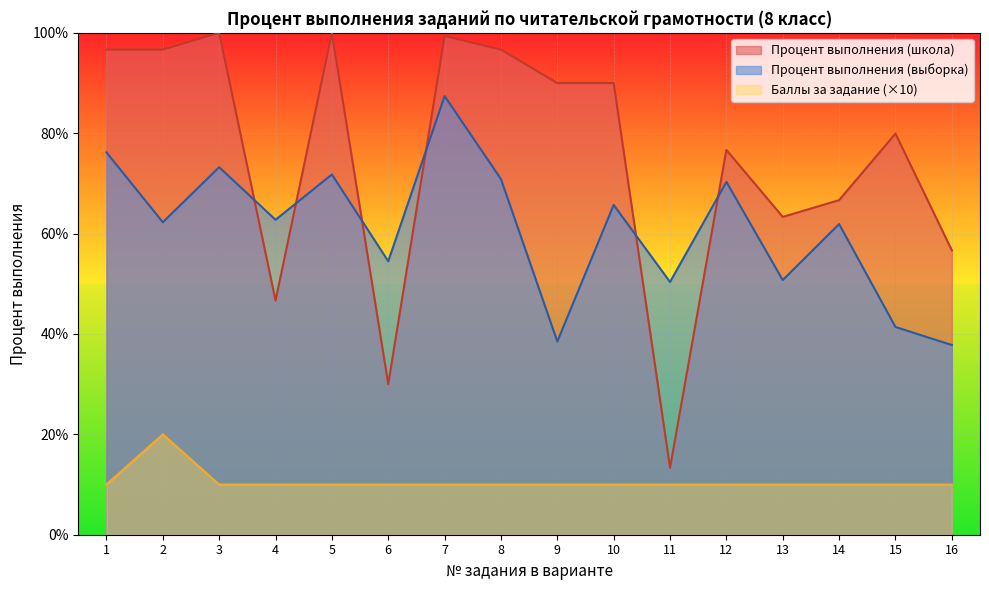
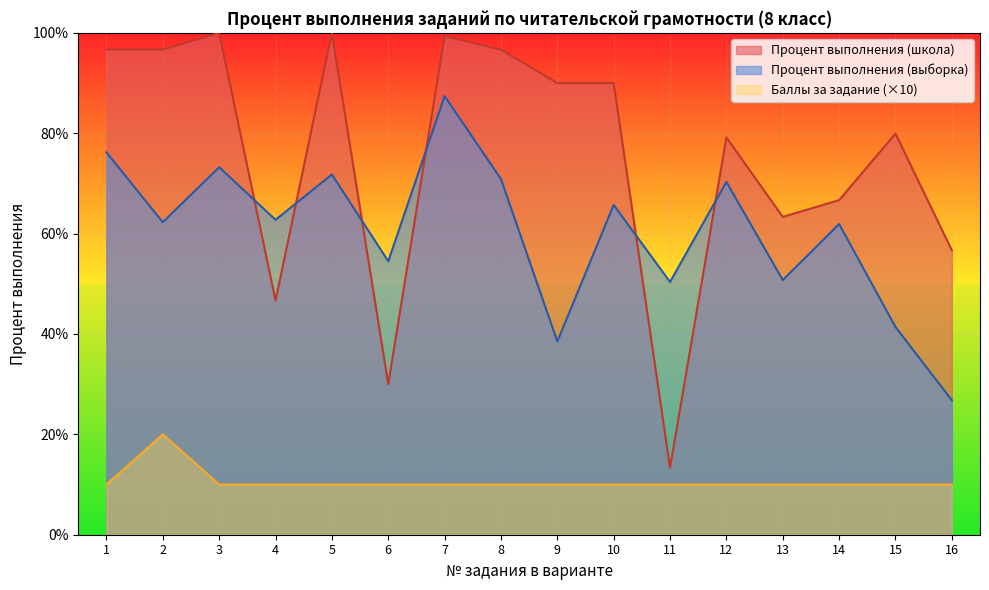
  {
    "Процент выполнения (школа)": {
      "1": "97%",
      "2": "97%",
      "3": "100%",
      "4": "47%",
      "5": "100%",
      "6": "30%",
      "7": "99%",
      "8": "97%",
      "9": "90%",
      "10": "90%",
      "11": "13%",
-     "12": "77%",
+     "12": "79%",
      "13": "63%",
      "14": "67%",
      "15": "80%",
      "16": "57%"
    },
    "Процент выполнения (выборка)": {
      "1": "76%",
      "2": "62%",
      "3": "73%",
      "4": "63%",
      "5": "72%",
      "6": "54%",
      "7": "87%",
      "8": "71%",
      "9": "39%",
      "10": "66%",
      "11": "50%",
      "12": "70%",
      "13": "51%",
      "14": "62%",
      "15": "41%",
-     "16": "38%"
+     "16": "27%"
    },
    "Баллы за задание (×10)": {
      "1": "10%",
      "2": "20%",
      "3": "10%",
      "4": "10%",
      "5": "10%",
      "6": "10%",
      "7": "10%",
      "8": "10%",
      "9": "10%",
      "10": "10%",
      "11": "10%",
      "12": "10%",
      "13": "10%",
      "14": "10%",
      "15": "10%",
      "16": "10%"
    }
  }
